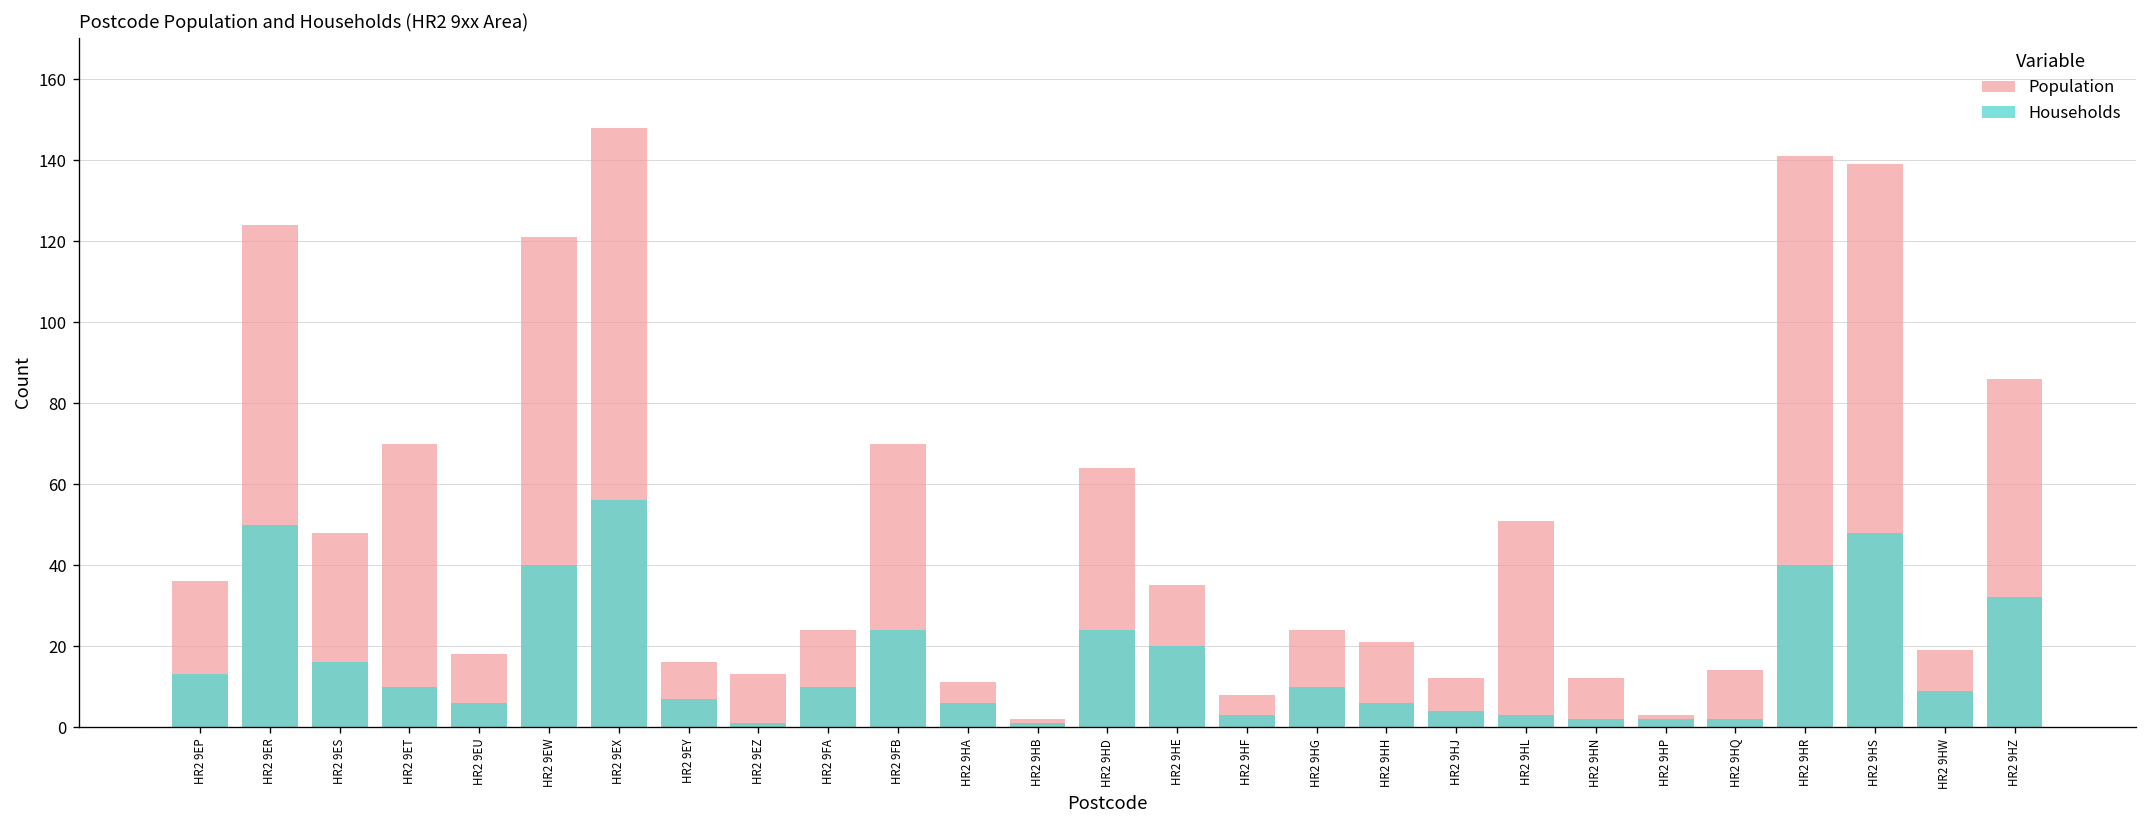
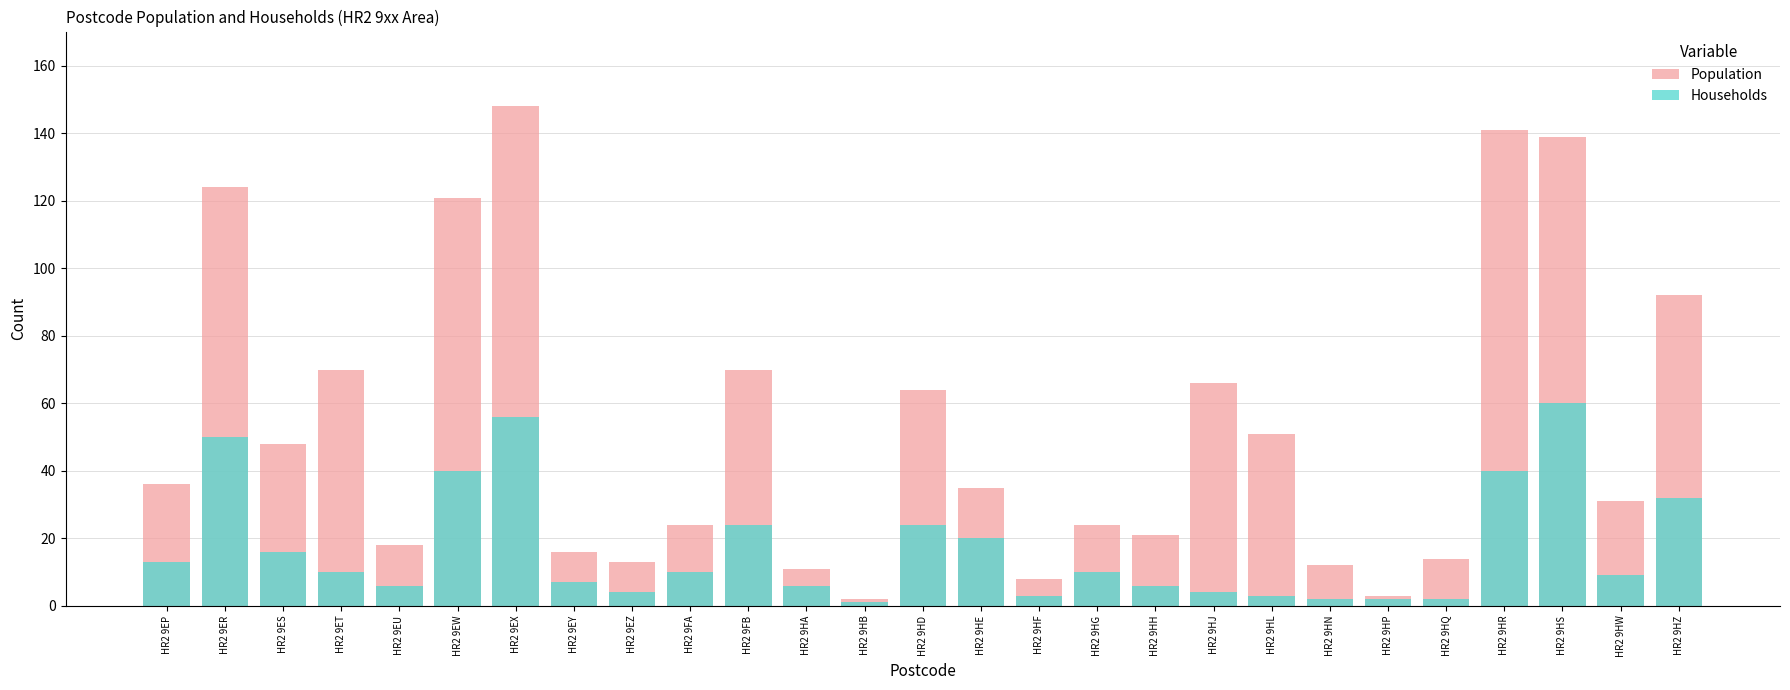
  {
    "Population": {
      "HR2 9EP": 36,
      "HR2 9ER": 124,
      "HR2 9ES": 48,
      "HR2 9ET": 70,
      "HR2 9EU": 18,
      "HR2 9EW": 121,
      "HR2 9EX": 148,
      "HR2 9EY": 16,
      "HR2 9EZ": 13,
      "HR2 9FA": 24,
      "HR2 9FB": 70,
      "HR2 9HA": 11,
      "HR2 9HB": 2,
      "HR2 9HD": 64,
      "HR2 9HE": 35,
      "HR2 9HF": 8,
      "HR2 9HG": 24,
      "HR2 9HH": 21,
-     "HR2 9HJ": 12,
+     "HR2 9HJ": 66,
      "HR2 9HL": 51,
      "HR2 9HN": 12,
      "HR2 9HP": 3,
      "HR2 9HQ": 14,
      "HR2 9HR": 141,
      "HR2 9HS": 139,
-     "HR2 9HW": 19,
-     "HR2 9HZ": 86
+     "HR2 9HW": 31,
+     "HR2 9HZ": 92
    },
    "Households": {
-     "HR2 9EZ": 1,
-     "HR2 9HS": 48
+     "HR2 9EZ": 4,
+     "HR2 9HS": 60
    }
  }
